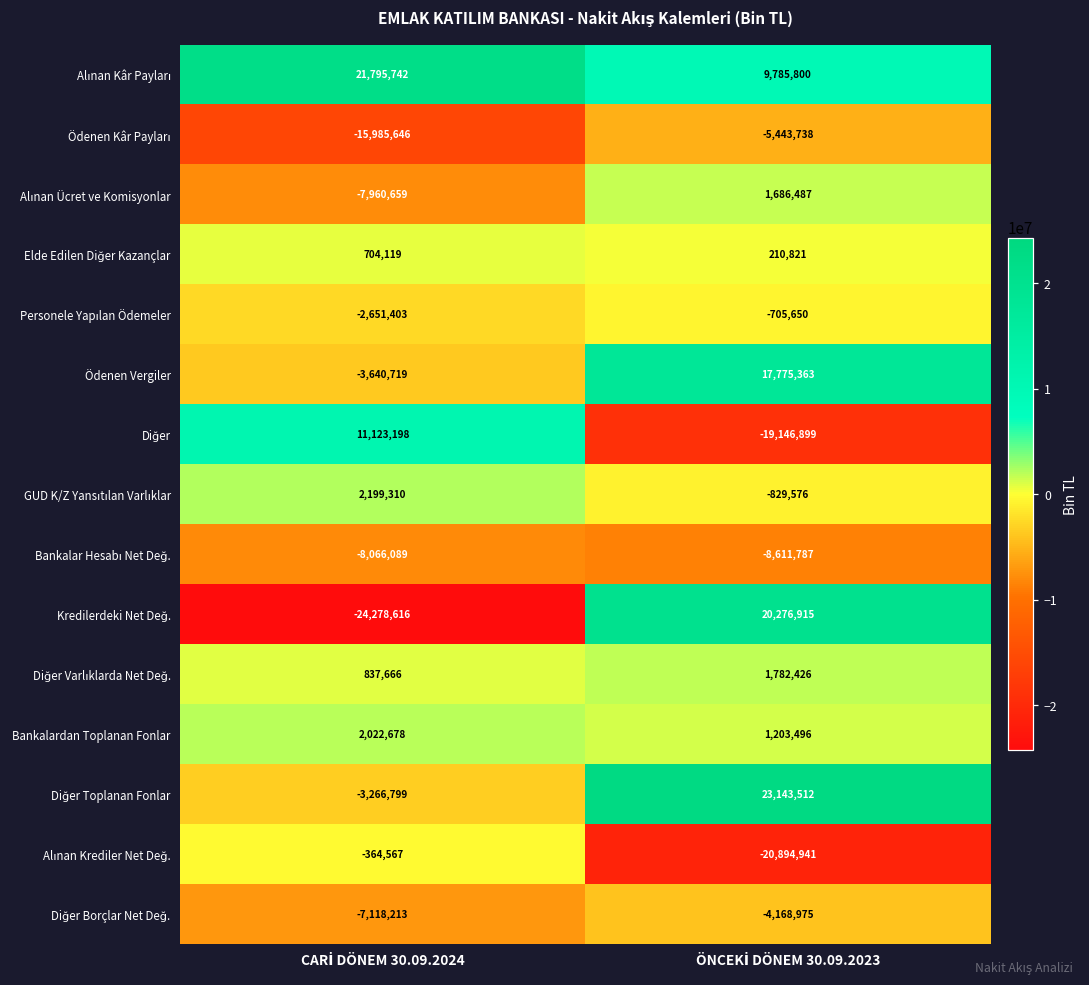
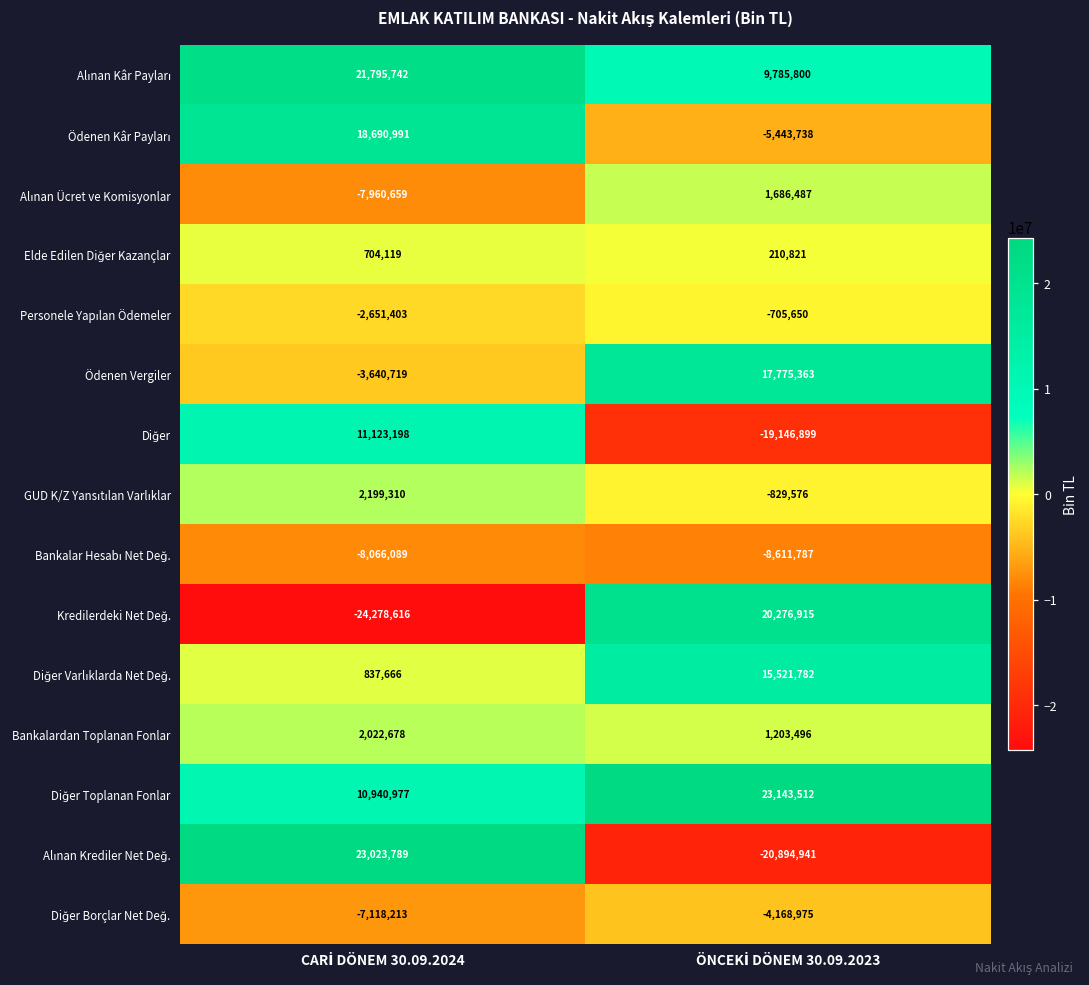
  {
    "Alınan Kâr Payları": {
      "CARİ DÖNEM 30.09.2024": "21,795,742",
      "ÖNCEKİ DÖNEM 30.09.2023": "9,785,800"
    },
    "Ödenen Kâr Payları": {
-     "CARİ DÖNEM 30.09.2024": "-15,985,646",
+     "CARİ DÖNEM 30.09.2024": "18,690,991",
      "ÖNCEKİ DÖNEM 30.09.2023": "-5,443,738"
    },
    "Alınan Ücret ve Komisyonlar": {
      "CARİ DÖNEM 30.09.2024": "-7,960,659",
      "ÖNCEKİ DÖNEM 30.09.2023": "1,686,487"
    },
    "Elde Edilen Diğer Kazançlar": {
      "CARİ DÖNEM 30.09.2024": "704,119",
      "ÖNCEKİ DÖNEM 30.09.2023": "210,821"
    },
    "Personele Yapılan Ödemeler": {
      "CARİ DÖNEM 30.09.2024": "-2,651,403",
      "ÖNCEKİ DÖNEM 30.09.2023": "-705,650"
    },
    "Ödenen Vergiler": {
      "CARİ DÖNEM 30.09.2024": "-3,640,719",
      "ÖNCEKİ DÖNEM 30.09.2023": "17,775,363"
    },
    "Diğer": {
      "CARİ DÖNEM 30.09.2024": "11,123,198",
      "ÖNCEKİ DÖNEM 30.09.2023": "-19,146,899"
    },
    "GUD K/Z Yansıtılan Varlıklar": {
      "CARİ DÖNEM 30.09.2024": "2,199,310",
      "ÖNCEKİ DÖNEM 30.09.2023": "-829,576"
    },
    "Bankalar Hesabı Net Değ.": {
      "CARİ DÖNEM 30.09.2024": "-8,066,089",
      "ÖNCEKİ DÖNEM 30.09.2023": "-8,611,787"
    },
    "Kredilerdeki Net Değ.": {
      "CARİ DÖNEM 30.09.2024": "-24,278,616",
      "ÖNCEKİ DÖNEM 30.09.2023": "20,276,915"
    },
    "Diğer Varlıklarda Net Değ.": {
      "CARİ DÖNEM 30.09.2024": "837,666",
-     "ÖNCEKİ DÖNEM 30.09.2023": "1,782,426"
+     "ÖNCEKİ DÖNEM 30.09.2023": "15,521,782"
    },
    "Bankalardan Toplanan Fonlar": {
      "CARİ DÖNEM 30.09.2024": "2,022,678",
      "ÖNCEKİ DÖNEM 30.09.2023": "1,203,496"
    },
    "Diğer Toplanan Fonlar": {
-     "CARİ DÖNEM 30.09.2024": "-3,266,799",
+     "CARİ DÖNEM 30.09.2024": "10,940,977",
      "ÖNCEKİ DÖNEM 30.09.2023": "23,143,512"
    },
    "Alınan Krediler Net Değ.": {
-     "CARİ DÖNEM 30.09.2024": "-364,567",
+     "CARİ DÖNEM 30.09.2024": "23,023,789",
      "ÖNCEKİ DÖNEM 30.09.2023": "-20,894,941"
    },
    "Diğer Borçlar Net Değ.": {
      "CARİ DÖNEM 30.09.2024": "-7,118,213",
      "ÖNCEKİ DÖNEM 30.09.2023": "-4,168,975"
    }
  }
